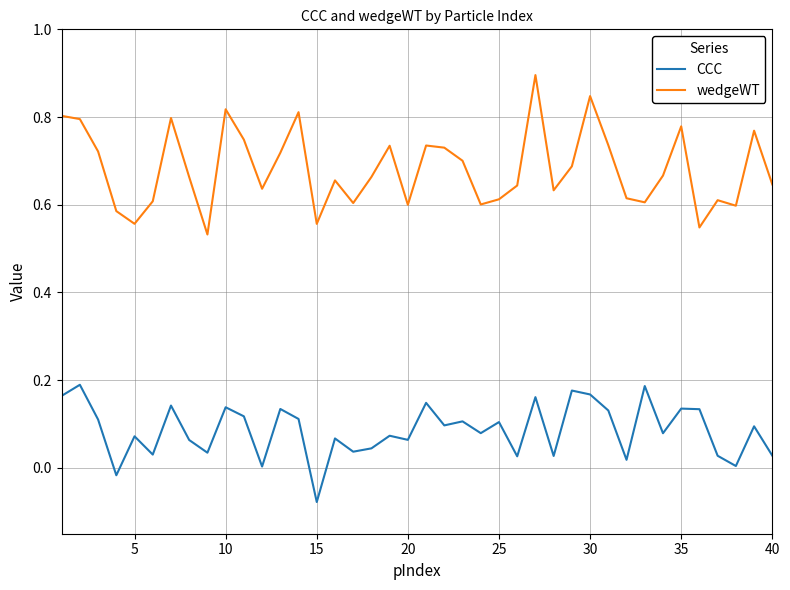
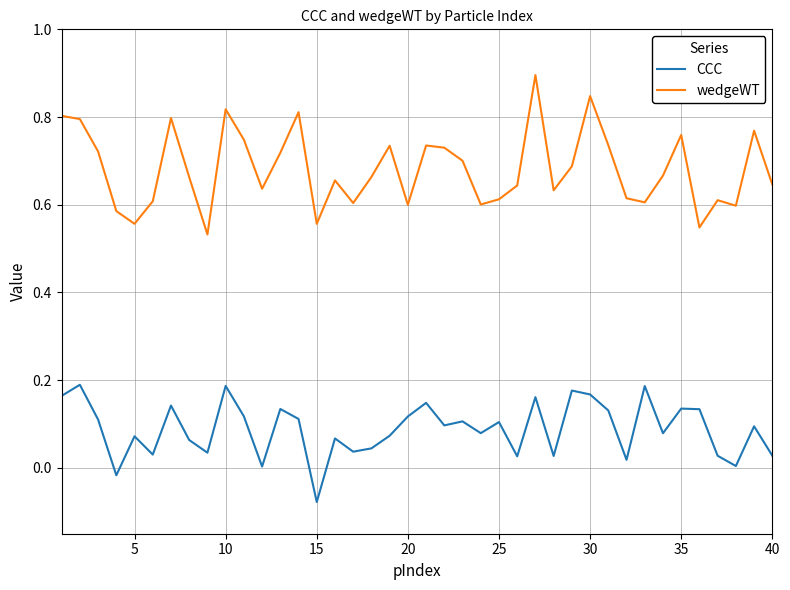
  {
    "CCC": {
      "5": 0.07,
-     "10": 0.14,
+     "10": 0.19,
      "15": -0.08,
-     "20": 0.06,
+     "20": 0.12,
      "25": 0.10,
      "30": 0.17,
      "35": 0.14,
      "40": 0.03
    },
    "wedgeWT": {
      "5": 0.56,
      "10": 0.82,
      "15": 0.56,
      "20": 0.60,
      "25": 0.61,
      "30": 0.85,
-     "35": 0.78,
+     "35": 0.76,
      "40": 0.65
    }
  }
